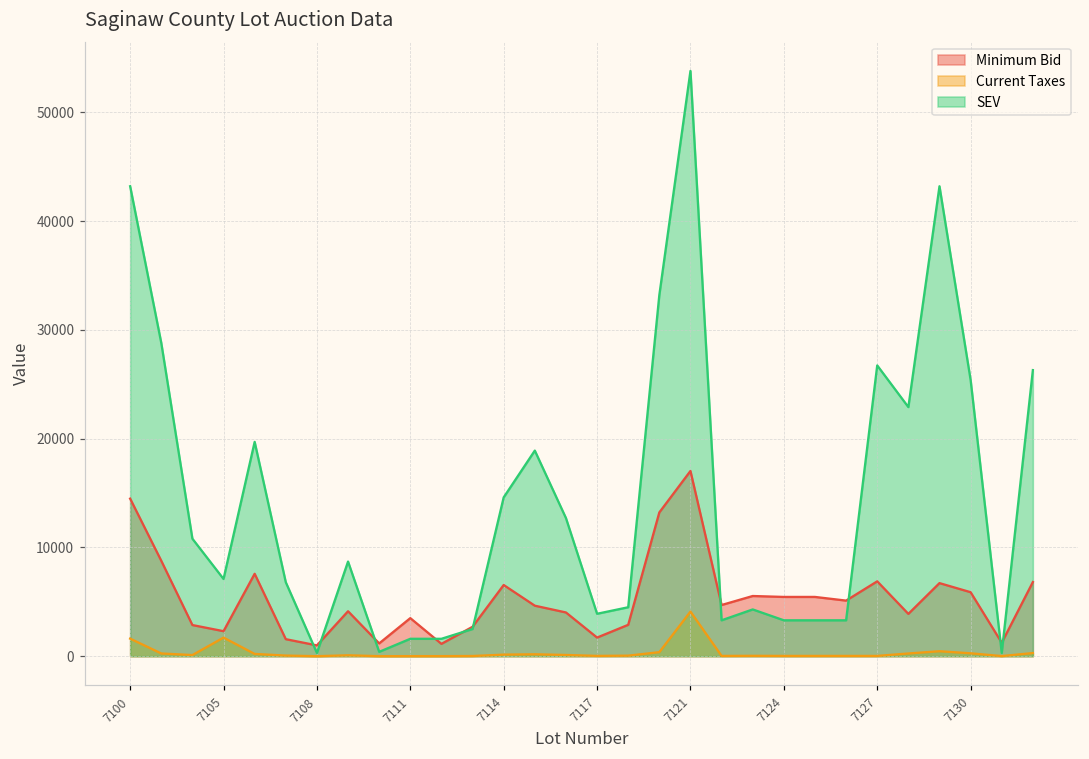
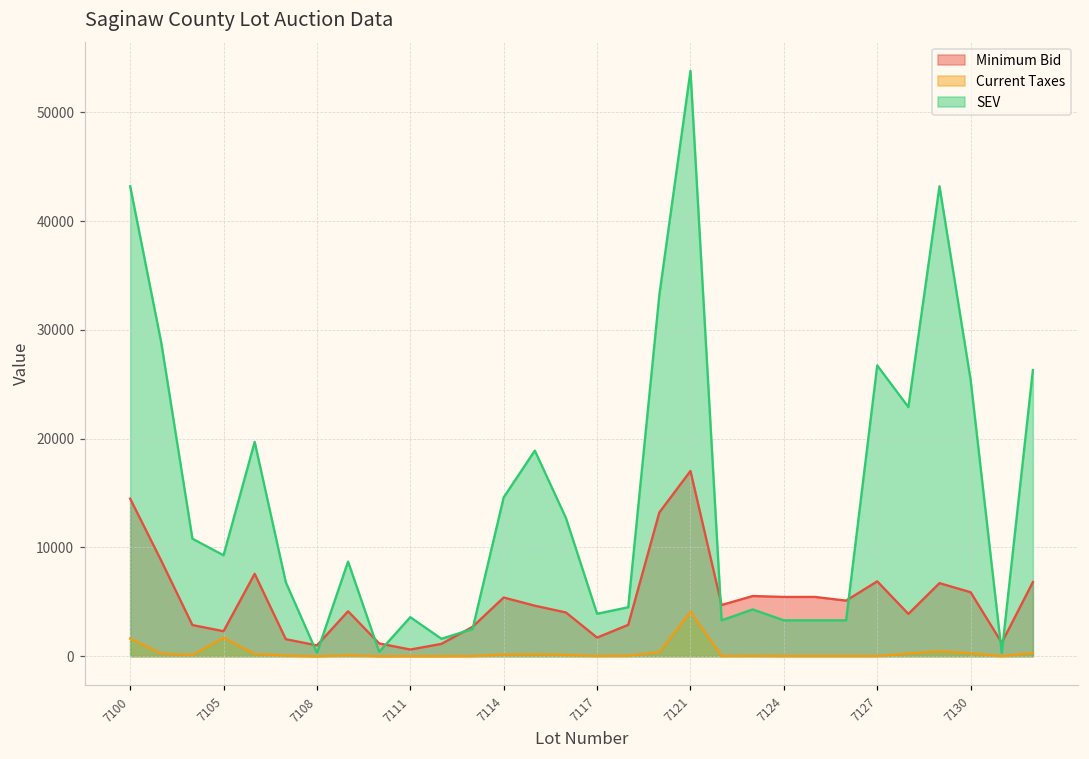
  {
    "Minimum Bid": {
      "7100": 14000,
      "7105": 2000,
      "7108": 1000,
-     "7111": 4000,
-     "7114": 7000,
+     "7111": 1000,
+     "7114": 5000,
      "7117": 2000,
      "7121": 17000,
      "7124": 5000,
      "7127": 7000,
      "7130": 6000
    },
    "Current Taxes": {
      "7100": 2000,
      "7105": 2000,
      "7108": 0,
      "7111": 0,
      "7114": 0,
      "7117": 0,
      "7121": 4000,
      "7124": 0,
      "7127": 0,
      "7130": 0
    },
    "SEV": {
      "7100": 43000,
-     "7105": 7000,
+     "7105": 9000,
      "7108": 0,
-     "7111": 2000,
+     "7111": 4000,
      "7114": 15000,
      "7117": 4000,
      "7121": 54000,
      "7124": 3000,
      "7127": 27000,
      "7130": 25000
    }
  }
